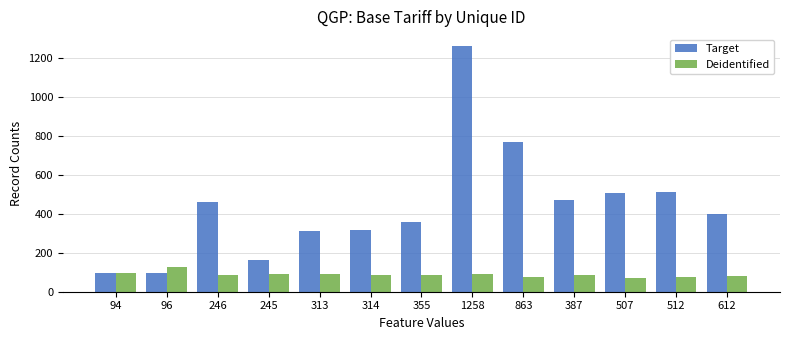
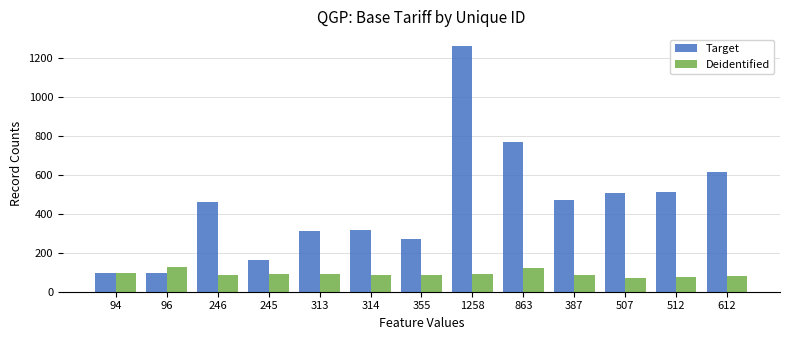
  {
    "Target": {
      "94": 90,
      "96": 100,
      "246": 460,
      "245": 160,
      "313": 310,
      "314": 310,
-     "355": 360,
+     "355": 270,
      "1258": 1260,
      "863": 770,
      "387": 470,
      "507": 510,
      "512": 510,
-     "612": 400
+     "612": 610
    },
    "Deidentified": {
      "94": 100,
      "96": 130,
      "246": 90,
      "245": 90,
      "313": 90,
      "314": 90,
      "355": 90,
      "1258": 90,
-     "863": 80,
+     "863": 120,
      "387": 80,
      "507": 70,
      "512": 80,
      "612": 80
    }
  }
